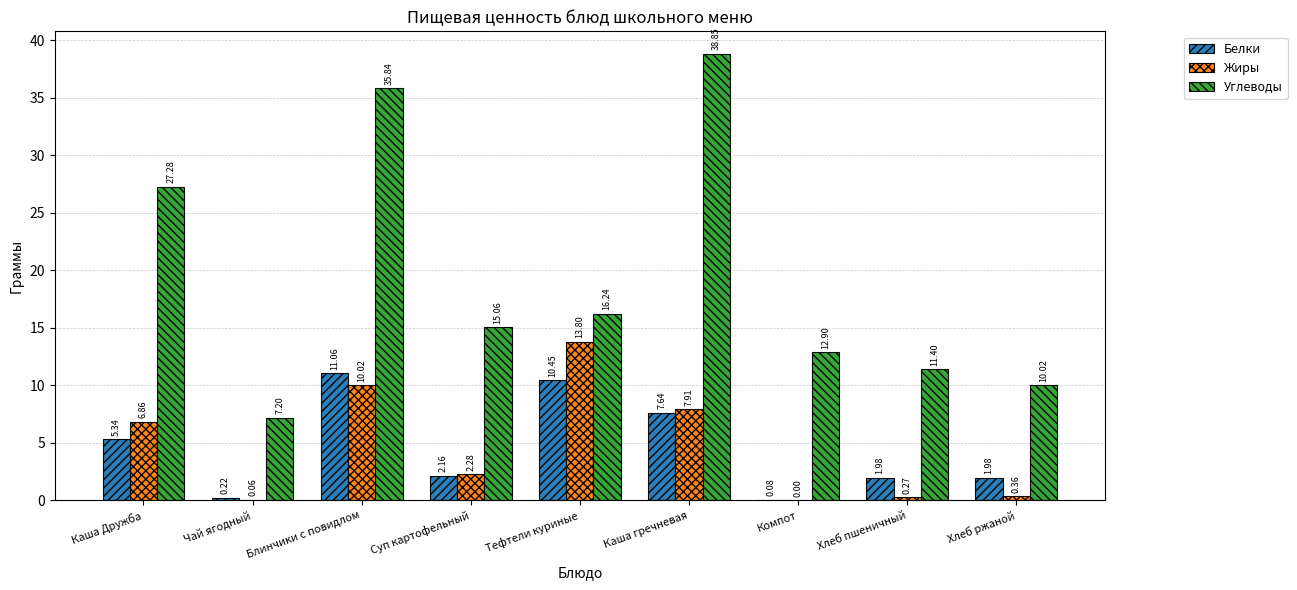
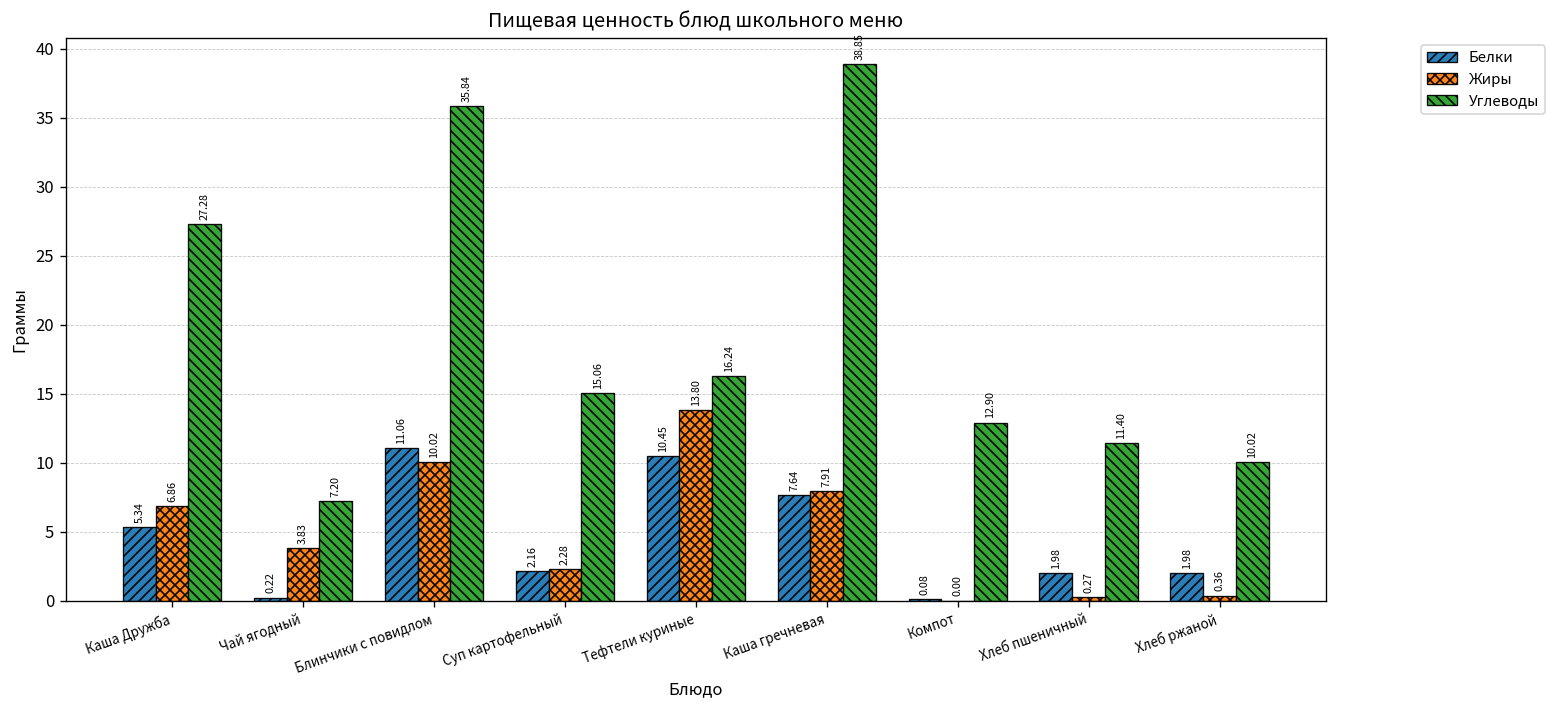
  {
    "Белки": {
      "Каша Дружба": 5.34,
      "Чай ягодный": 0.22,
      "Блинчики с повидлом": 11.06,
      "Суп картофельный": 2.16,
      "Тефтели куриные": 10.45,
      "Каша гречневая": 7.64,
      "Компот": 0.08,
      "Хлеб пшеничный": 1.98,
      "Хлеб ржаной": 1.98
    },
    "Жиры": {
      "Каша Дружба": 6.86,
-     "Чай ягодный": 0.06,
+     "Чай ягодный": 3.83,
      "Блинчики с повидлом": 10.02,
      "Суп картофельный": 2.28,
      "Тефтели куриные": 13.80,
      "Каша гречневая": 7.91,
      "Компот": 0.00,
      "Хлеб пшеничный": 0.27,
      "Хлеб ржаной": 0.36
    },
    "Углеводы": {
      "Каша Дружба": 27.28,
      "Чай ягодный": 7.20,
      "Блинчики с повидлом": 35.84,
      "Суп картофельный": 15.06,
      "Тефтели куриные": 16.24,
      "Каша гречневая": 38.85,
      "Компот": 12.90,
      "Хлеб пшеничный": 11.40,
      "Хлеб ржаной": 10.02
    }
  }
